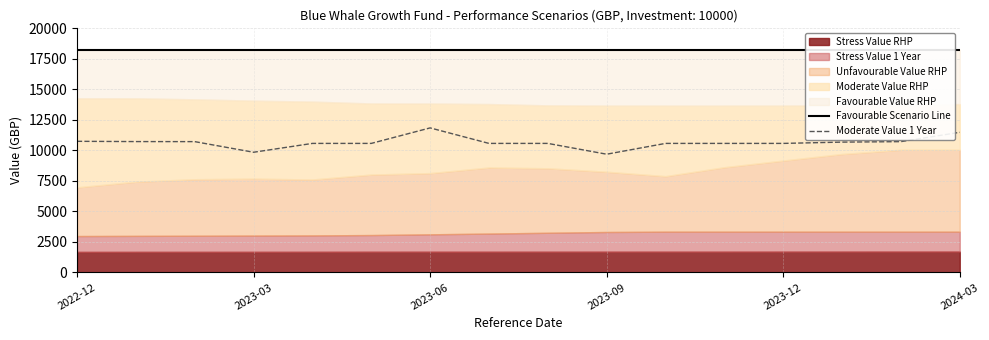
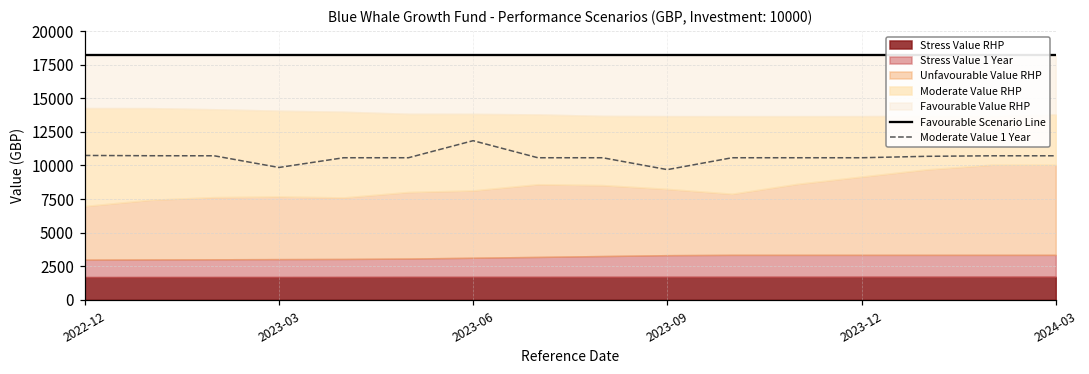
  {
    "Stress Value RHP": {
      "2022-12": 1700,
      "2023-03": 1700,
      "2023-06": 1700,
      "2023-09": 1700,
      "2023-12": 1700,
      "2024-03": 1700
    },
    "Moderate Value 1 Year": {
      "2022-12": 10700,
      "2023-03": 9800,
      "2023-06": 11800,
      "2023-09": 9700,
      "2023-12": 10600,
-     "2024-03": 11500
+     "2024-03": 10700
    }
  }
